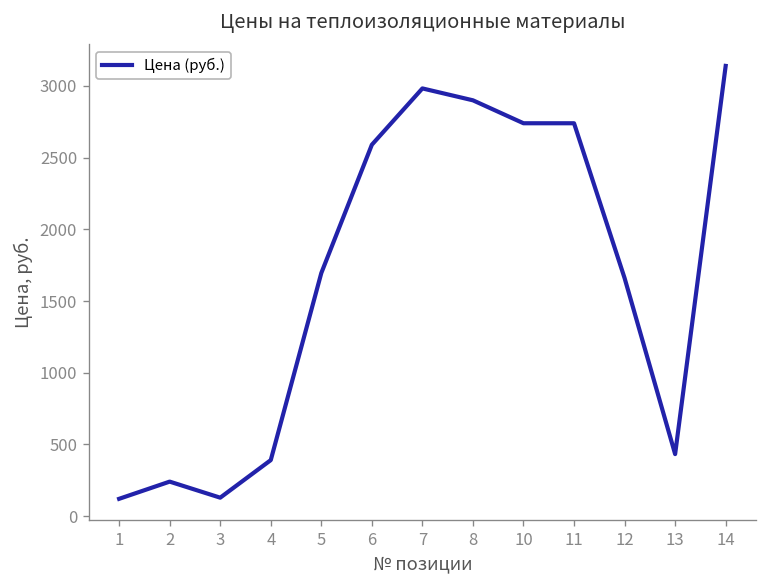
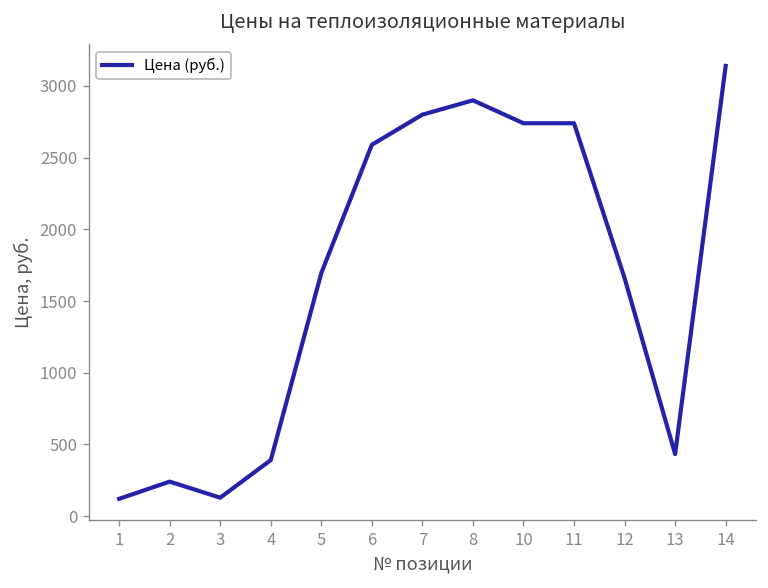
  {
    "1": 120,
    "2": 240,
    "3": 130,
    "4": 390,
    "5": 1700,
    "6": 2590,
-   "7": 2980,
+   "7": 2800,
    "8": 2900,
    "10": 2740,
    "11": 2740,
    "12": 1660,
    "13": 430,
    "14": 3140
  }
